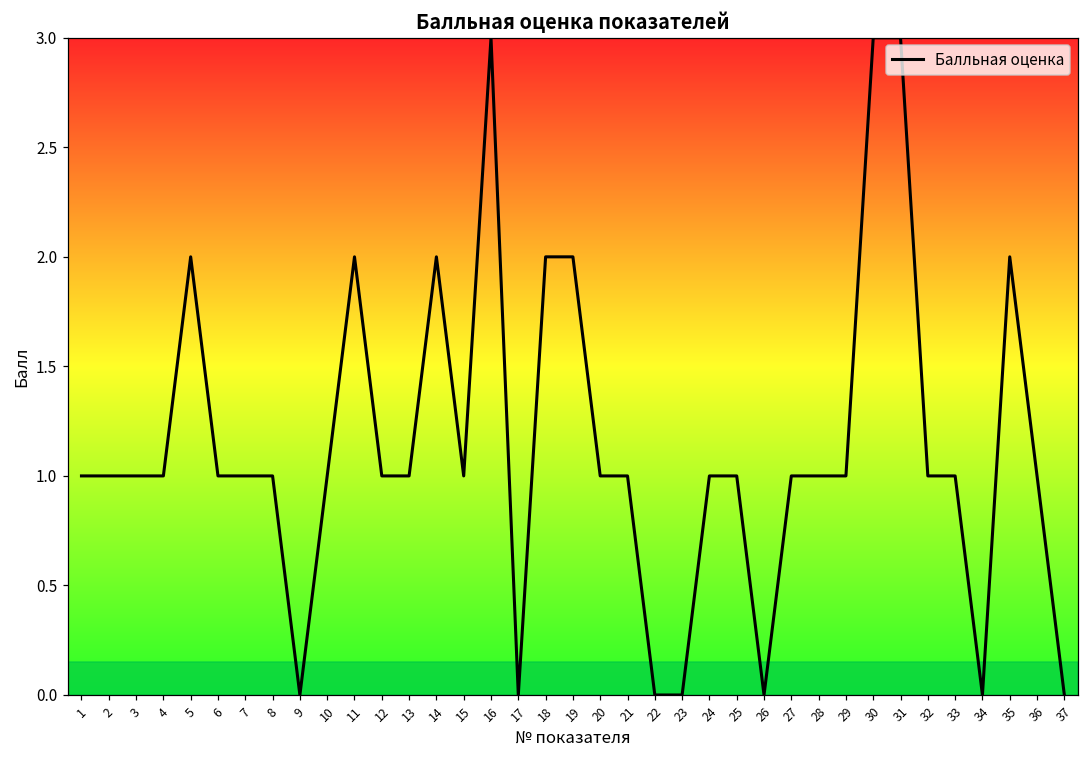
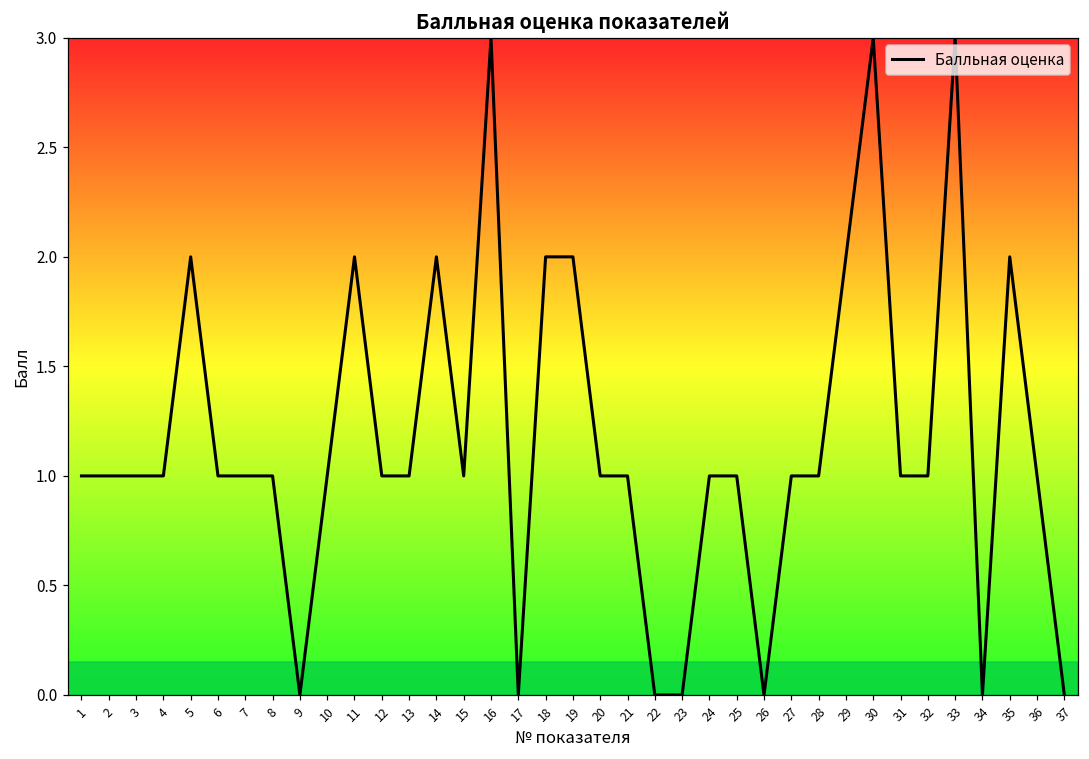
  {
    "1": 1,
    "2": 1,
    "3": 1,
    "4": 1,
    "5": 2,
    "6": 1,
    "7": 1,
    "8": 1,
    "10": 1,
    "11": 2,
    "12": 1,
    "13": 1,
    "14": 2,
    "15": 1,
    "16": 3,
    "18": 2,
    "19": 2,
    "20": 1,
    "21": 1,
    "24": 1,
    "25": 1,
    "27": 1,
    "28": 1,
-   "29": 1,
+   "29": 2,
    "30": 3,
-   "31": 3,
+   "31": 1,
    "32": 1,
-   "33": 1,
+   "33": 3,
    "35": 2,
    "36": 1
  }
